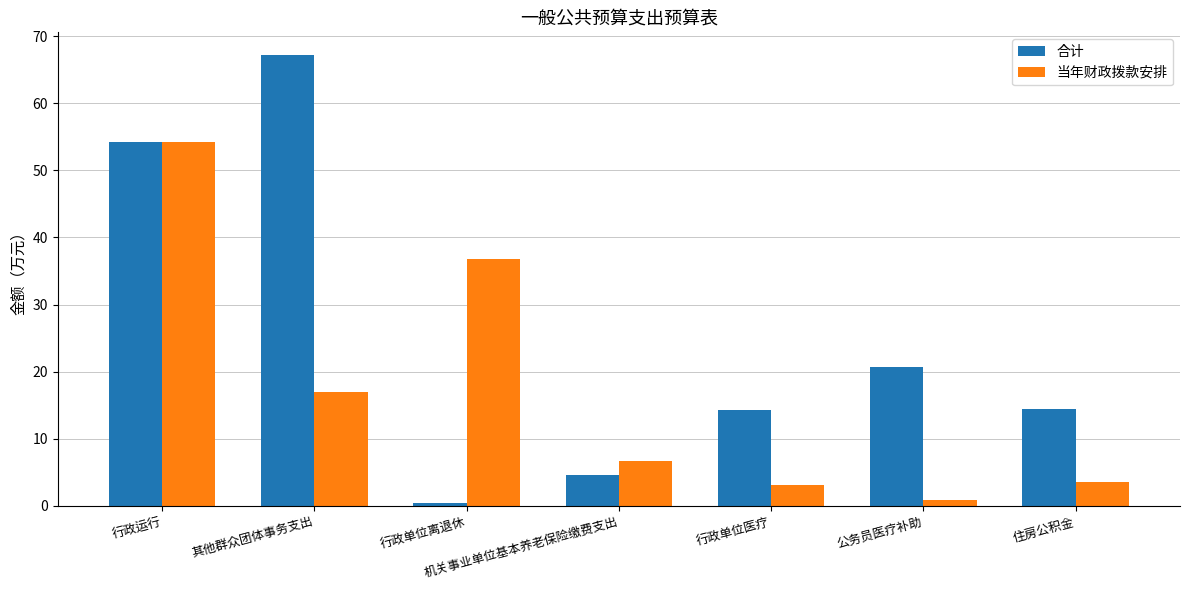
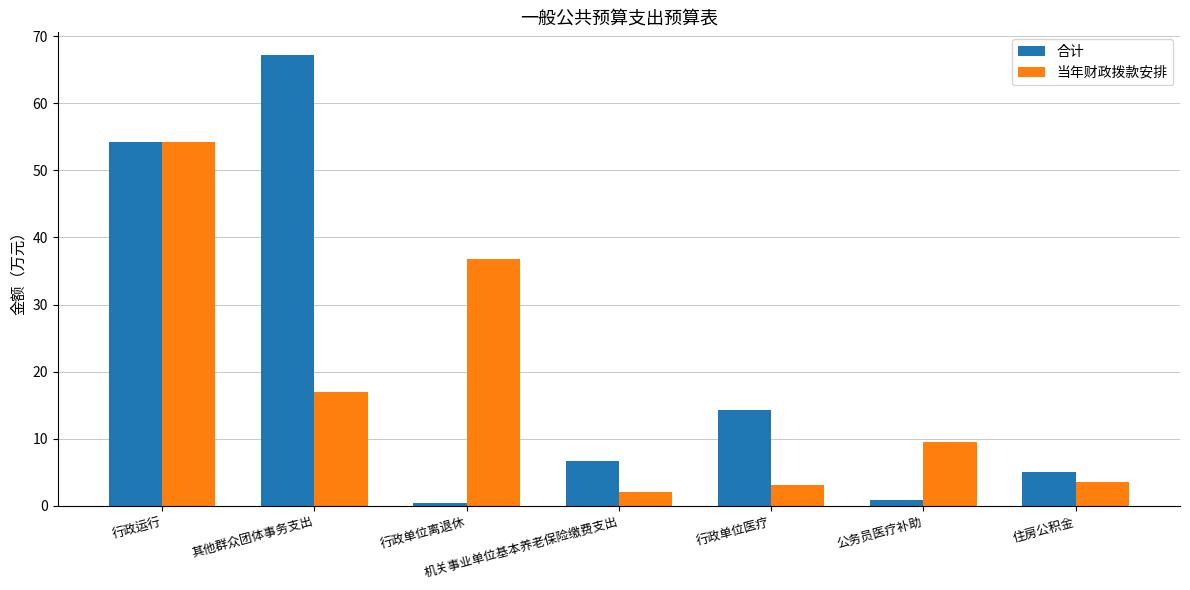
  {
    "合计": {
      "行政运行": 54,
      "其他群众团体事务支出": 67,
      "行政单位离退休": 0,
-     "机关事业单位基本养老保险缴费支出": 5,
+     "机关事业单位基本养老保险缴费支出": 7,
      "行政单位医疗": 14,
-     "公务员医疗补助": 21,
-     "住房公积金": 14
+     "公务员医疗补助": 1,
+     "住房公积金": 5
    },
    "当年财政拨款安排": {
      "行政运行": 54,
      "其他群众团体事务支出": 17,
      "行政单位离退休": 37,
-     "机关事业单位基本养老保险缴费支出": 7,
+     "机关事业单位基本养老保险缴费支出": 2,
      "行政单位医疗": 3,
-     "公务员医疗补助": 1,
+     "公务员医疗补助": 10,
      "住房公积金": 4
    }
  }
